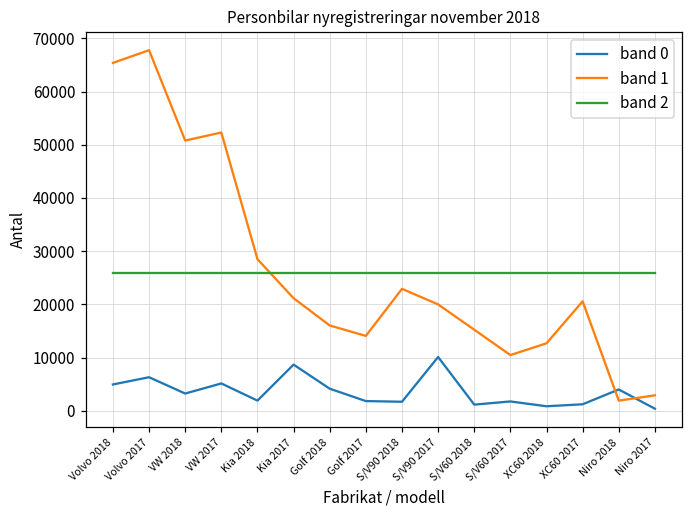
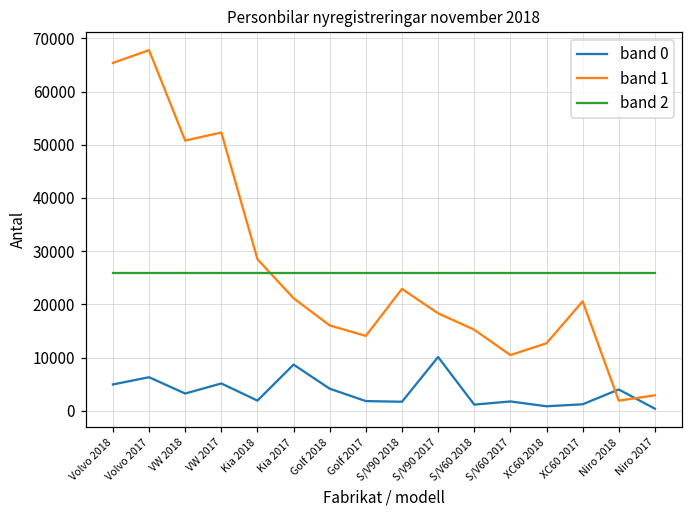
  {
    "band 0": {
      "Volvo 2018": 5000,
      "Volvo 2017": 6000,
      "VW 2018": 3000,
      "VW 2017": 5000,
      "Kia 2018": 2000,
      "Kia 2017": 9000,
      "Golf 2018": 4000,
      "Golf 2017": 2000,
      "S/V90 2018": 2000,
      "S/V90 2017": 10000,
      "S/V60 2018": 1000,
      "S/V60 2017": 2000,
      "XC60 2018": 1000,
      "XC60 2017": 1000,
      "Niro 2018": 4000,
      "Niro 2017": 0
    },
    "band 1": {
      "Volvo 2018": 65000,
      "Volvo 2017": 68000,
      "VW 2018": 51000,
      "VW 2017": 52000,
      "Kia 2018": 28000,
      "Kia 2017": 21000,
      "Golf 2018": 16000,
      "Golf 2017": 14000,
      "S/V90 2018": 23000,
-     "S/V90 2017": 20000,
+     "S/V90 2017": 18000,
      "S/V60 2018": 15000,
      "S/V60 2017": 10000,
      "XC60 2018": 13000,
      "XC60 2017": 21000,
      "Niro 2018": 2000,
      "Niro 2017": 3000
    },
    "band 2": {
      "Volvo 2018": 26000,
      "Volvo 2017": 26000,
      "VW 2018": 26000,
      "VW 2017": 26000,
      "Kia 2018": 26000,
      "Kia 2017": 26000,
      "Golf 2018": 26000,
      "Golf 2017": 26000,
      "S/V90 2018": 26000,
      "S/V90 2017": 26000,
      "S/V60 2018": 26000,
      "S/V60 2017": 26000,
      "XC60 2018": 26000,
      "XC60 2017": 26000,
      "Niro 2018": 26000,
      "Niro 2017": 26000
    }
  }
